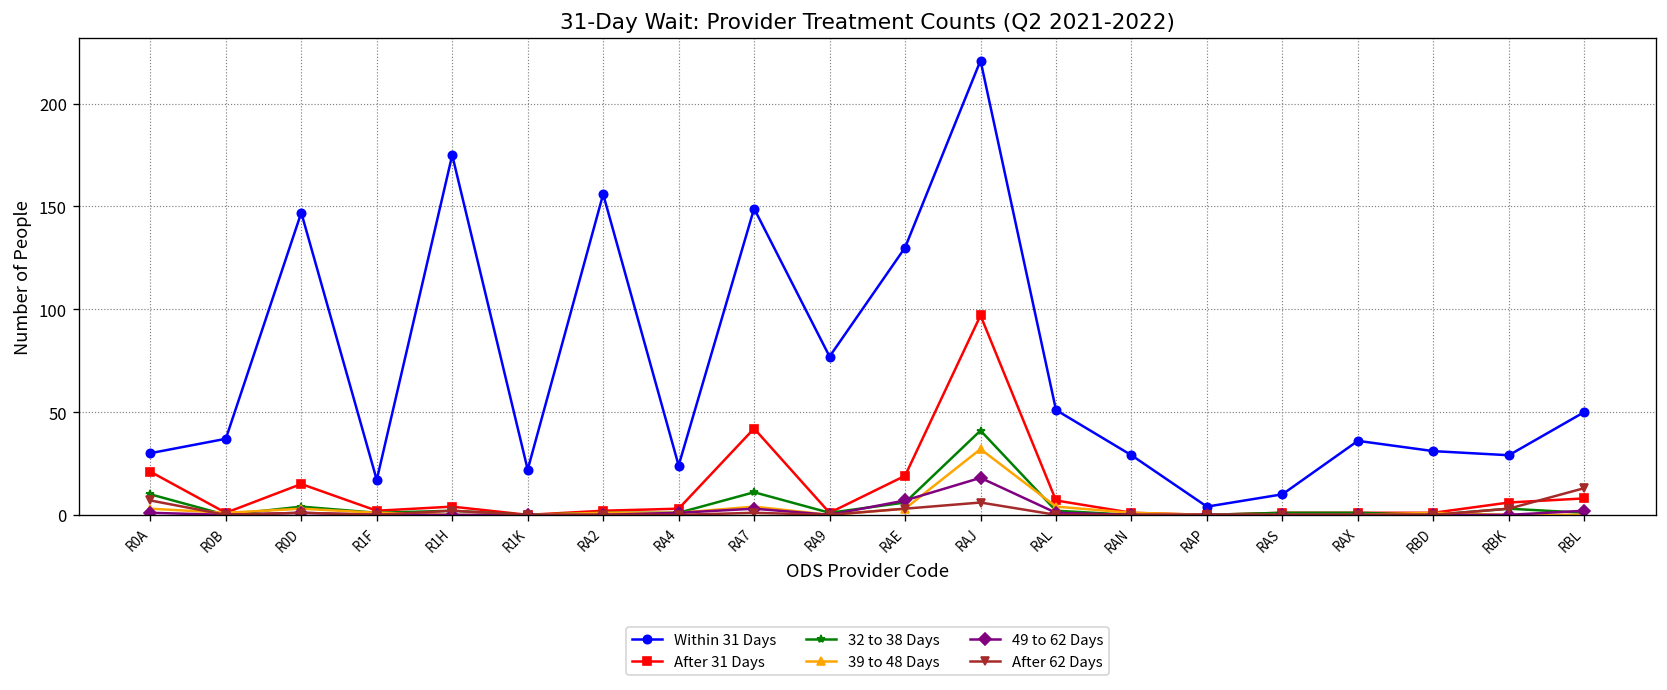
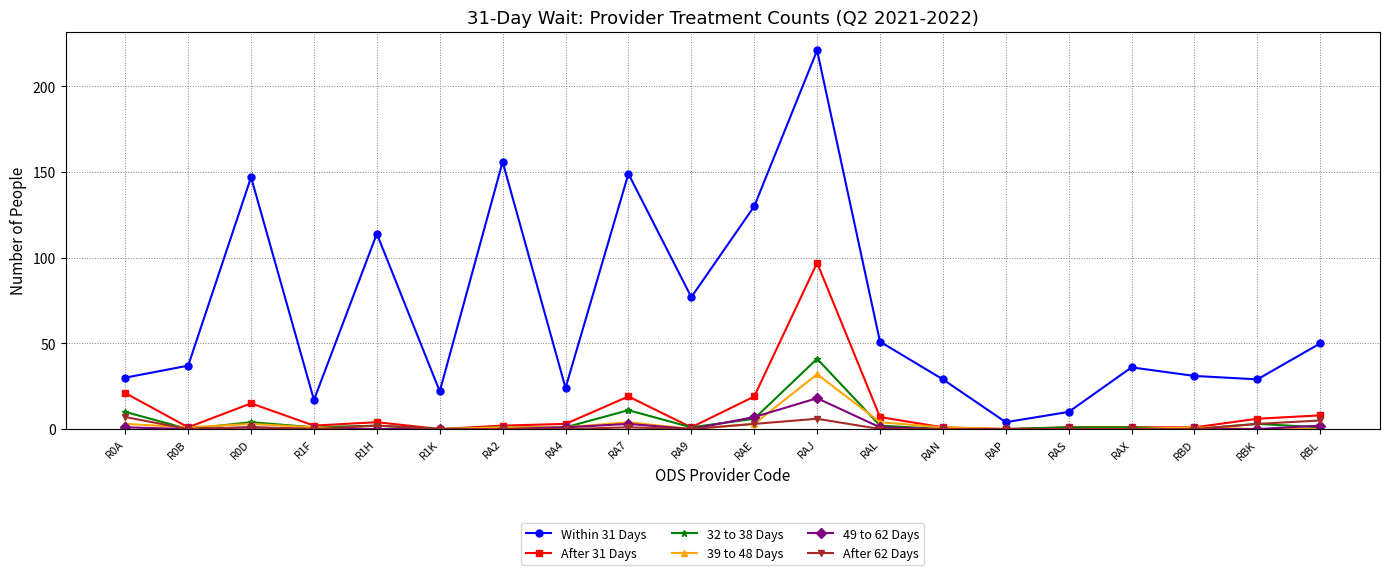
  {
    "Within 31 Days": {
      "R0A": 30,
      "R0B": 37,
      "R0D": 147,
      "R1F": 17,
-     "R1H": 175,
+     "R1H": 114,
      "R1K": 22,
      "RA2": 156,
      "RA4": 24,
      "RA7": 149,
      "RA9": 77,
      "RAE": 130,
      "RAJ": 221,
      "RAL": 51,
      "RAN": 29,
      "RAP": 4,
      "RAS": 10,
      "RAX": 36,
      "RBD": 31,
      "RBK": 29,
      "RBL": 50
    },
    "After 31 Days": {
      "R0A": 21,
      "R0D": 15,
      "R1H": 4,
      "RA4": 3,
-     "RA7": 42,
+     "RA7": 19,
      "RAE": 19,
      "RAJ": 97,
      "RAL": 7,
      "RBK": 6,
      "RBL": 8
    },
    "32 to 38 Days": {
      "R0A": 10,
      "RA7": 11,
      "RAJ": 41
    },
    "39 to 48 Days": {
      "R0A": 3,
      "RAJ": 32,
      "RAL": 4
    },
    "49 to 62 Days": {
      "R0A": 1,
      "RAJ": 18
    },
    "After 62 Days": {
      "R0A": 7,
      "RA7": 1,
      "RAJ": 6,
-     "RBL": 13
+     "RBL": 5
    }
  }
